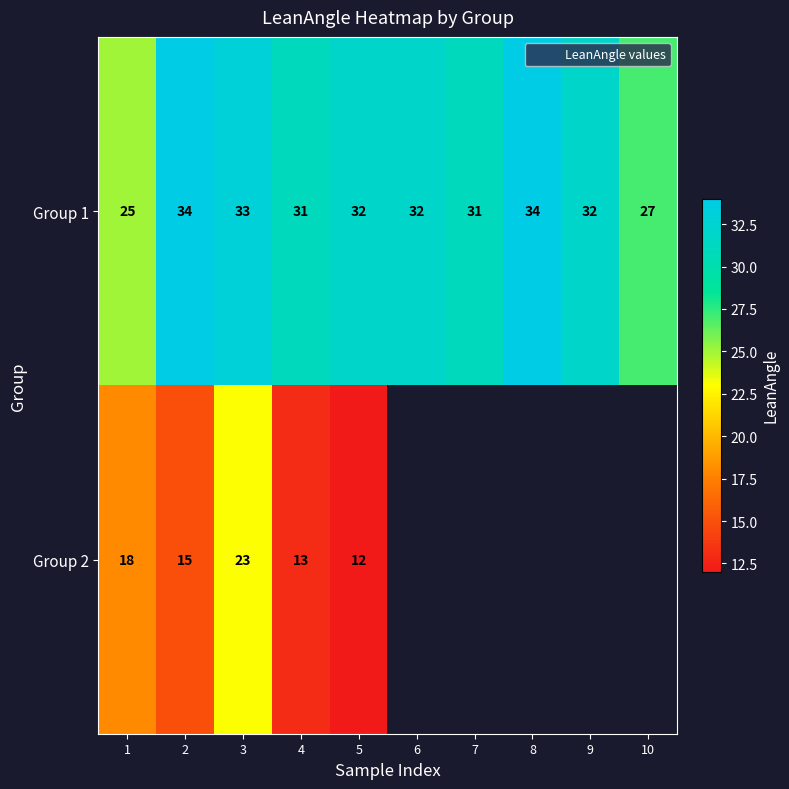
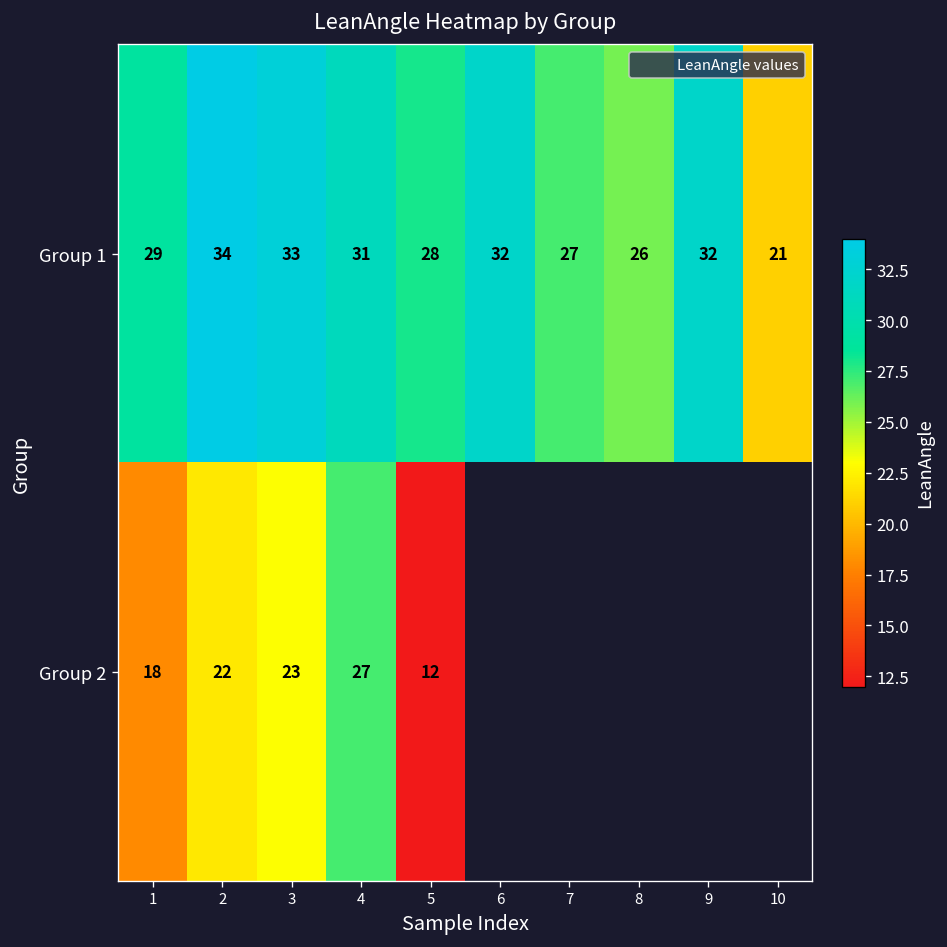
  {
    "Group 1": {
-     "1": 25,
+     "1": 29,
      "2": 34,
      "3": 33,
      "4": 31,
-     "5": 32,
+     "5": 28,
      "6": 32,
-     "7": 31,
-     "8": 34,
+     "7": 27,
+     "8": 26,
      "9": 32,
-     "10": 27
+     "10": 21
    },
    "Group 2": {
      "1": 18,
-     "2": 15,
+     "2": 22,
      "3": 23,
-     "4": 13,
+     "4": 27,
      "5": 12
    }
  }
